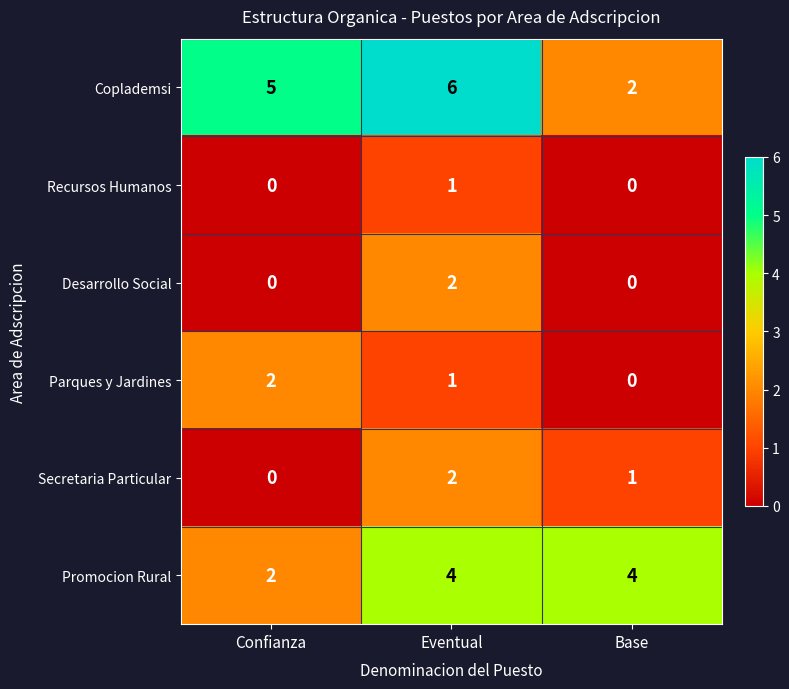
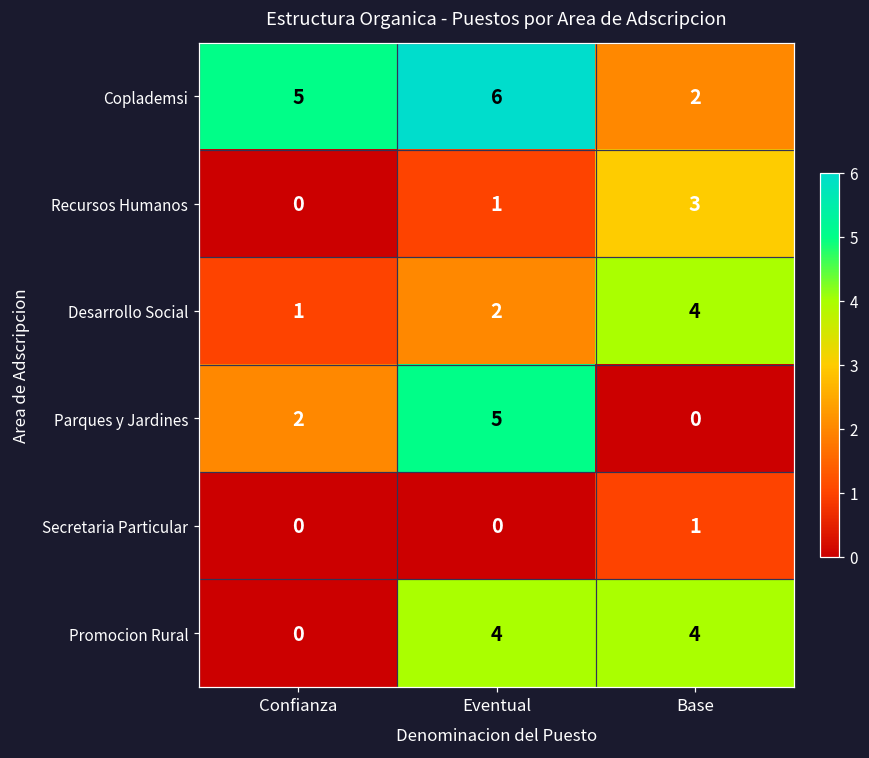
  {
    "Coplademsi": {
      "Confianza": 5,
      "Eventual": 6,
      "Base": 2
    },
    "Recursos Humanos": {
      "Confianza": 0,
      "Eventual": 1,
-     "Base": 0
+     "Base": 3
    },
    "Desarrollo Social": {
-     "Confianza": 0,
+     "Confianza": 1,
      "Eventual": 2,
-     "Base": 0
+     "Base": 4
    },
    "Parques y Jardines": {
      "Confianza": 2,
-     "Eventual": 1,
+     "Eventual": 5,
      "Base": 0
    },
    "Secretaria Particular": {
      "Confianza": 0,
-     "Eventual": 2,
+     "Eventual": 0,
      "Base": 1
    },
    "Promocion Rural": {
-     "Confianza": 2,
+     "Confianza": 0,
      "Eventual": 4,
      "Base": 4
    }
  }
